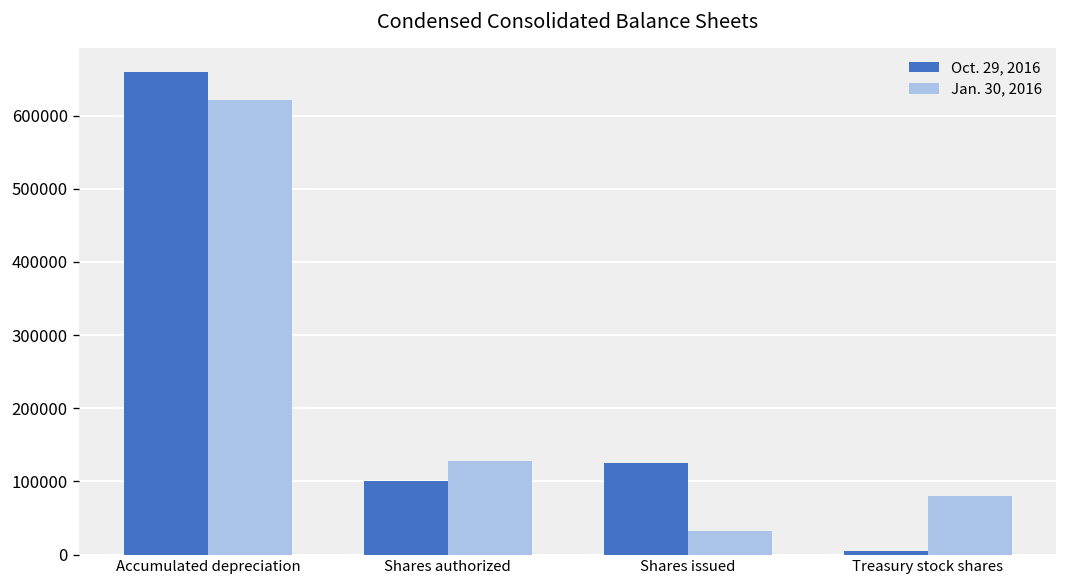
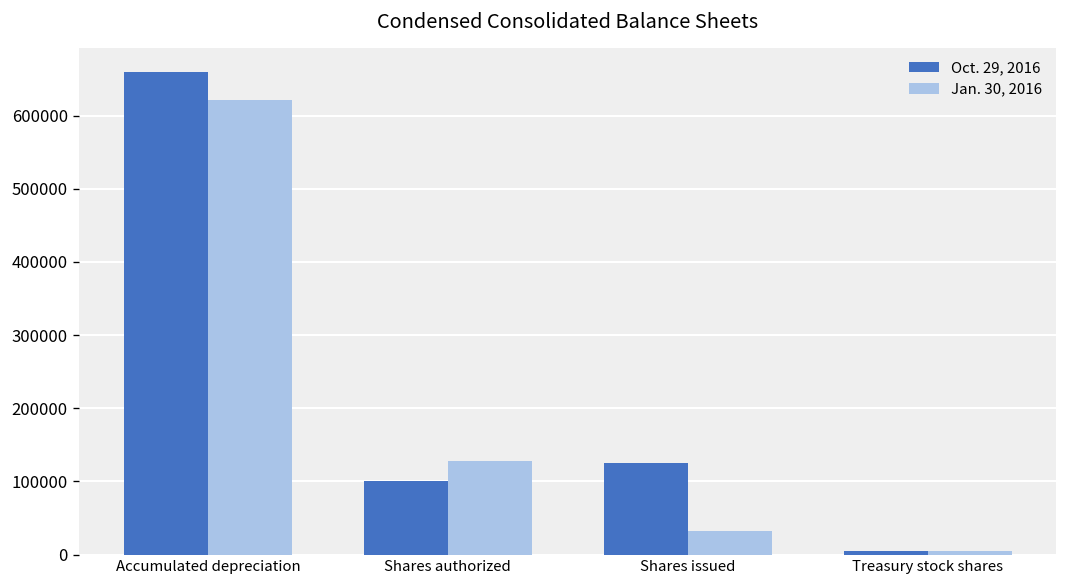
  {
    "Oct. 29, 2016": {
      "Accumulated depreciation": 660000,
      "Shares authorized": 100000,
      "Shares issued": 130000,
      "Treasury stock shares": 10000
    },
    "Jan. 30, 2016": {
      "Accumulated depreciation": 620000,
      "Shares authorized": 130000,
      "Shares issued": 30000,
-     "Treasury stock shares": 80000
+     "Treasury stock shares": 10000
    }
  }
